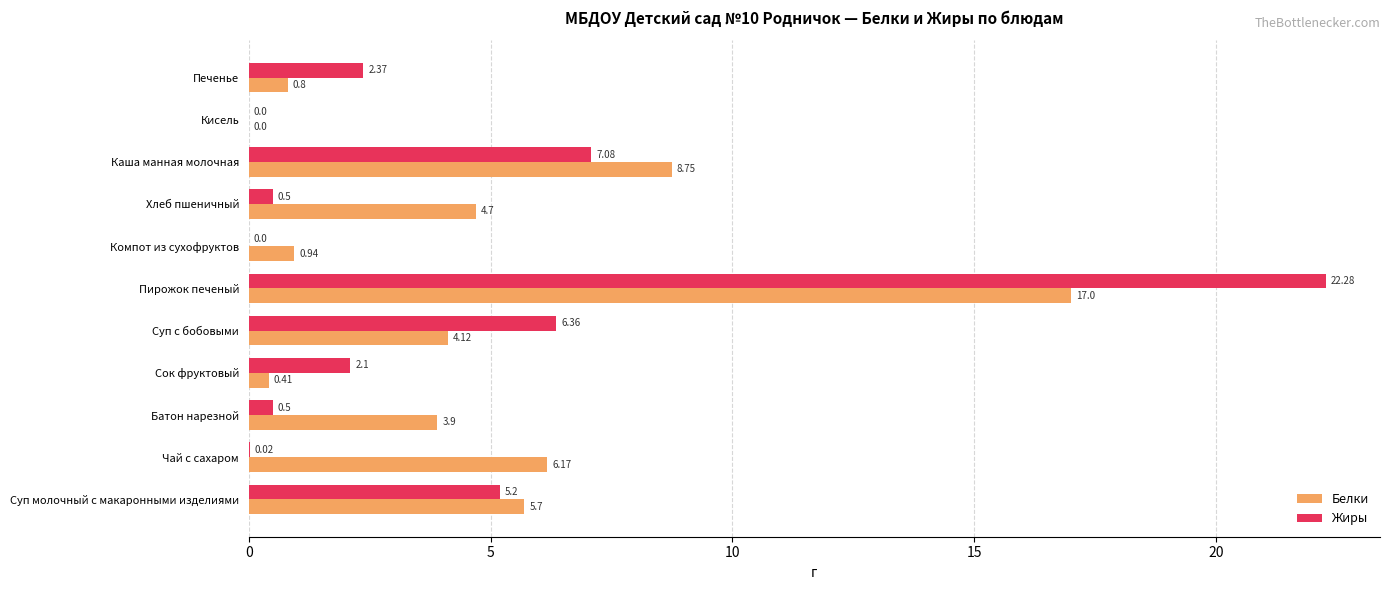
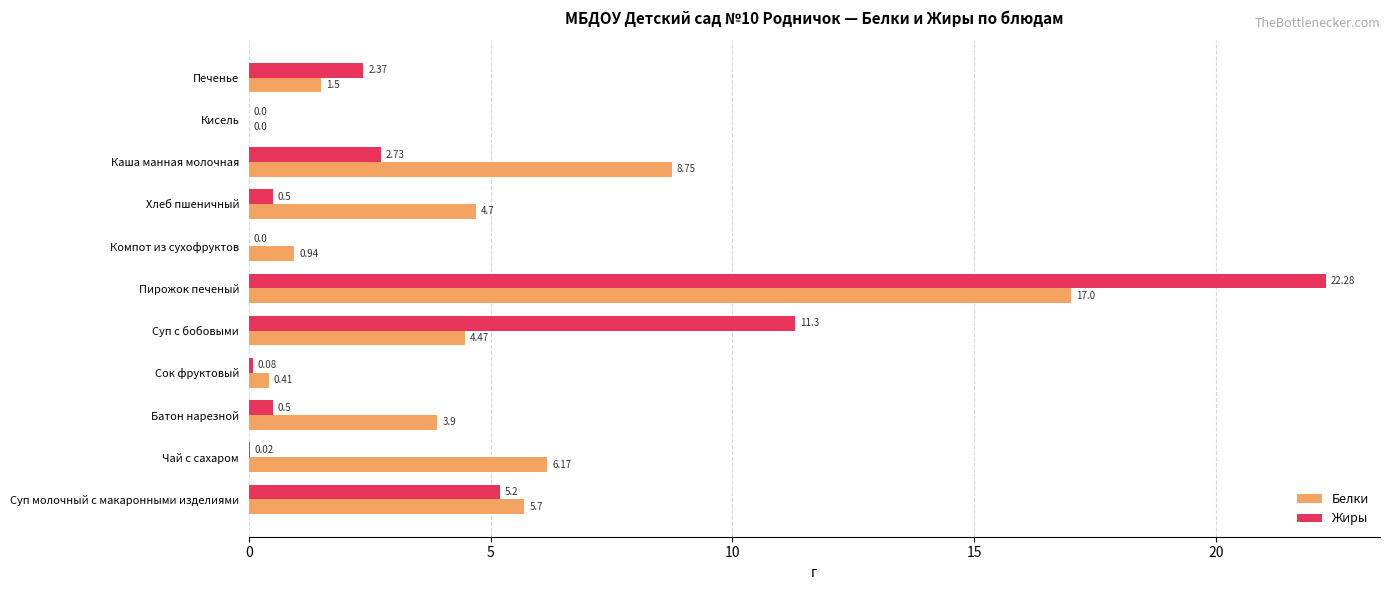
  {
    "Белки": {
-     "Печенье": 0.8,
+     "Печенье": 1.5,
      "Кисель": 0.0,
      "Каша манная молочная": 8.75,
      "Хлеб пшеничный": 4.7,
      "Компот из сухофруктов": 0.94,
      "Пирожок печеный": 17.0,
-     "Суп с бобовыми": 4.12,
+     "Суп с бобовыми": 4.47,
      "Сок фруктовый": 0.41,
      "Батон нарезной": 3.9,
      "Чай с сахаром": 6.17,
      "Суп молочный с макаронными изделиями": 5.7
    },
    "Жиры": {
      "Печенье": 2.37,
      "Кисель": 0.0,
-     "Каша манная молочная": 7.08,
+     "Каша манная молочная": 2.73,
      "Хлеб пшеничный": 0.5,
      "Компот из сухофруктов": 0.0,
      "Пирожок печеный": 22.28,
-     "Суп с бобовыми": 6.36,
-     "Сок фруктовый": 2.1,
+     "Суп с бобовыми": 11.3,
+     "Сок фруктовый": 0.08,
      "Батон нарезной": 0.5,
      "Чай с сахаром": 0.02,
      "Суп молочный с макаронными изделиями": 5.2
    }
  }
